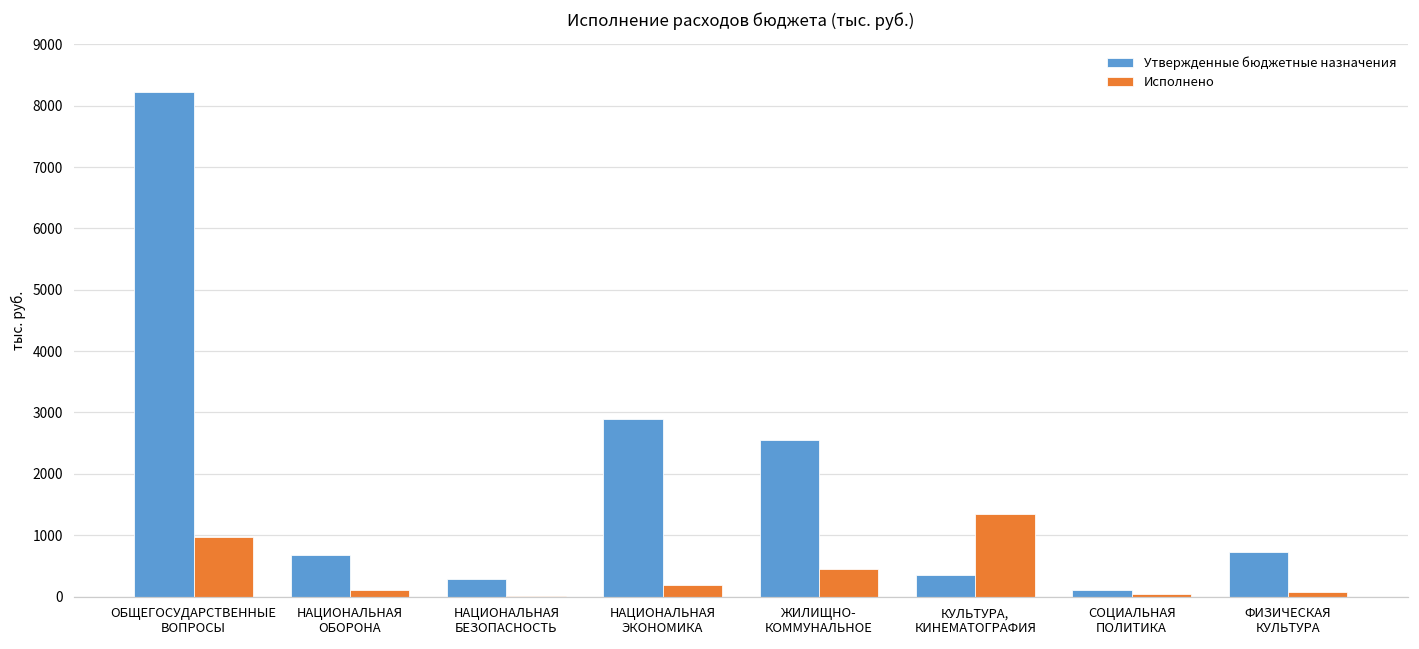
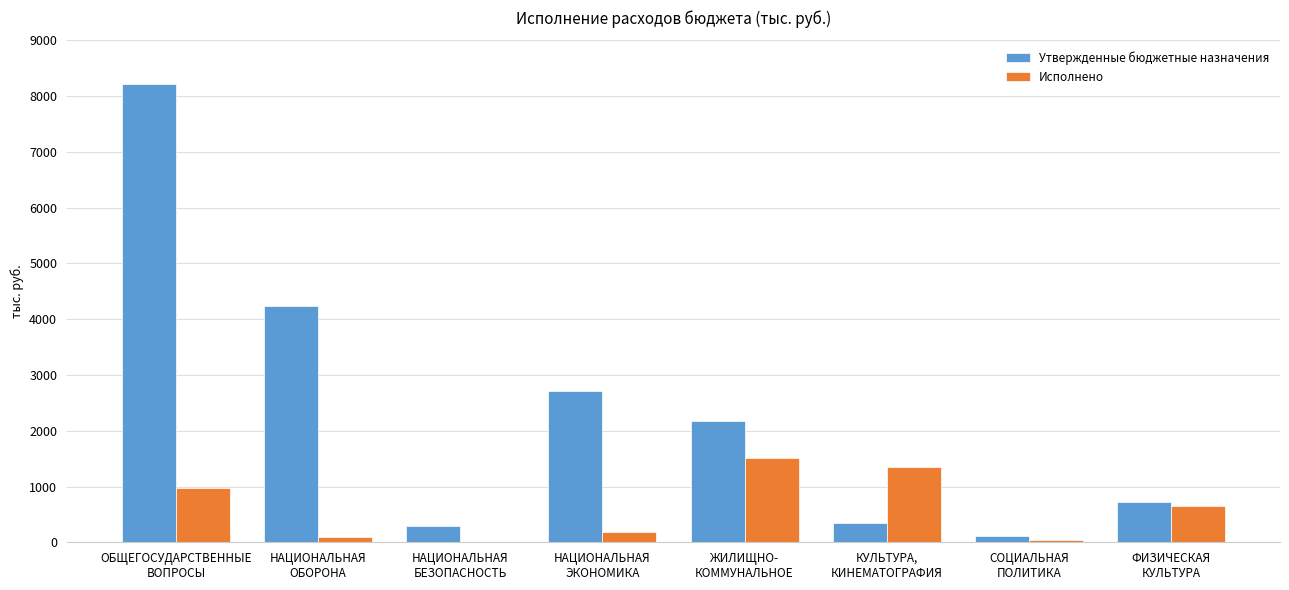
  {
    "Утвержденные бюджетные назначения": {
      "ОБЩЕГОСУДАРСТВЕННЫЕ ВОПРОСЫ": 8200,
-     "НАЦИОНАЛЬНАЯ ОБОРОНА": 700,
+     "НАЦИОНАЛЬНАЯ ОБОРОНА": 4200,
      "НАЦИОНАЛЬНАЯ БЕЗОПАСНОСТЬ": 300,
-     "НАЦИОНАЛЬНАЯ ЭКОНОМИКА": 2900,
-     "ЖИЛИЩНО- КОММУНАЛЬНОЕ": 2600,
+     "НАЦИОНАЛЬНАЯ ЭКОНОМИКА": 2700,
+     "ЖИЛИЩНО- КОММУНАЛЬНОЕ": 2200,
      "КУЛЬТУРА, КИНЕМАТОГРАФИЯ": 400,
      "СОЦИАЛЬНАЯ ПОЛИТИКА": 100,
      "ФИЗИЧЕСКАЯ КУЛЬТУРА": 700
    },
    "Исполнено": {
      "ОБЩЕГОСУДАРСТВЕННЫЕ ВОПРОСЫ": 1000,
      "НАЦИОНАЛЬНАЯ ОБОРОНА": 100,
      "НАЦИОНАЛЬНАЯ ЭКОНОМИКА": 200,
-     "ЖИЛИЩНО- КОММУНАЛЬНОЕ": 400,
+     "ЖИЛИЩНО- КОММУНАЛЬНОЕ": 1500,
      "КУЛЬТУРА, КИНЕМАТОГРАФИЯ": 1300,
-     "ФИЗИЧЕСКАЯ КУЛЬТУРА": 100
+     "ФИЗИЧЕСКАЯ КУЛЬТУРА": 600
    }
  }
